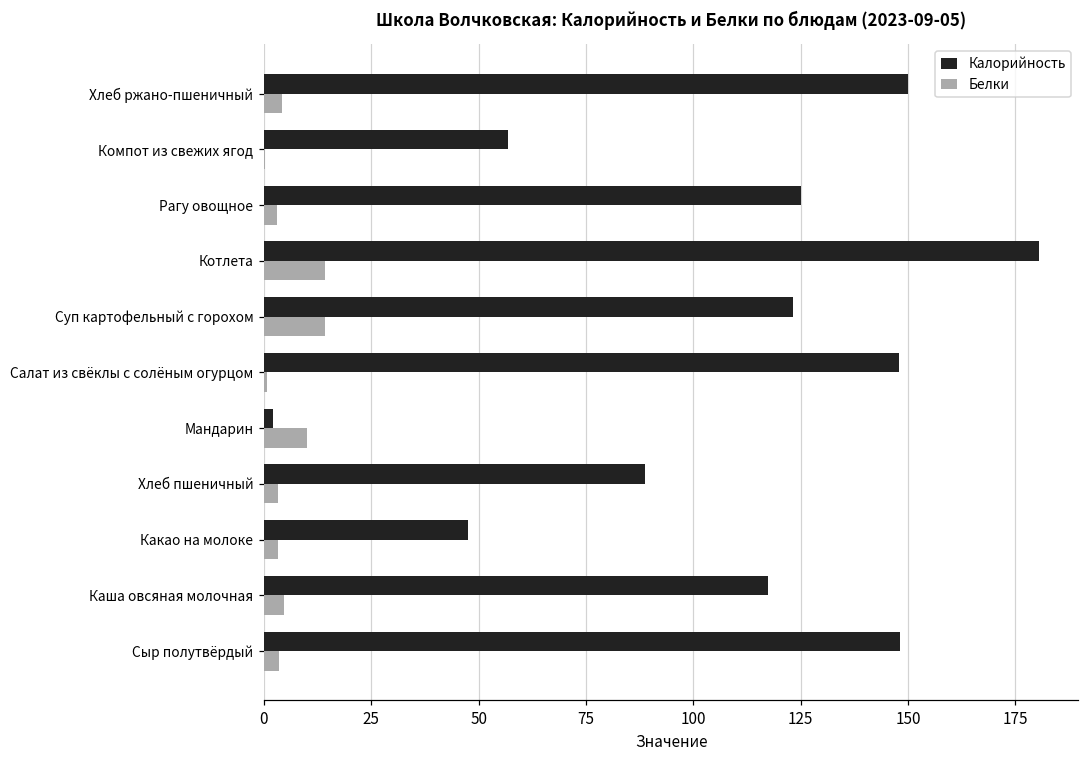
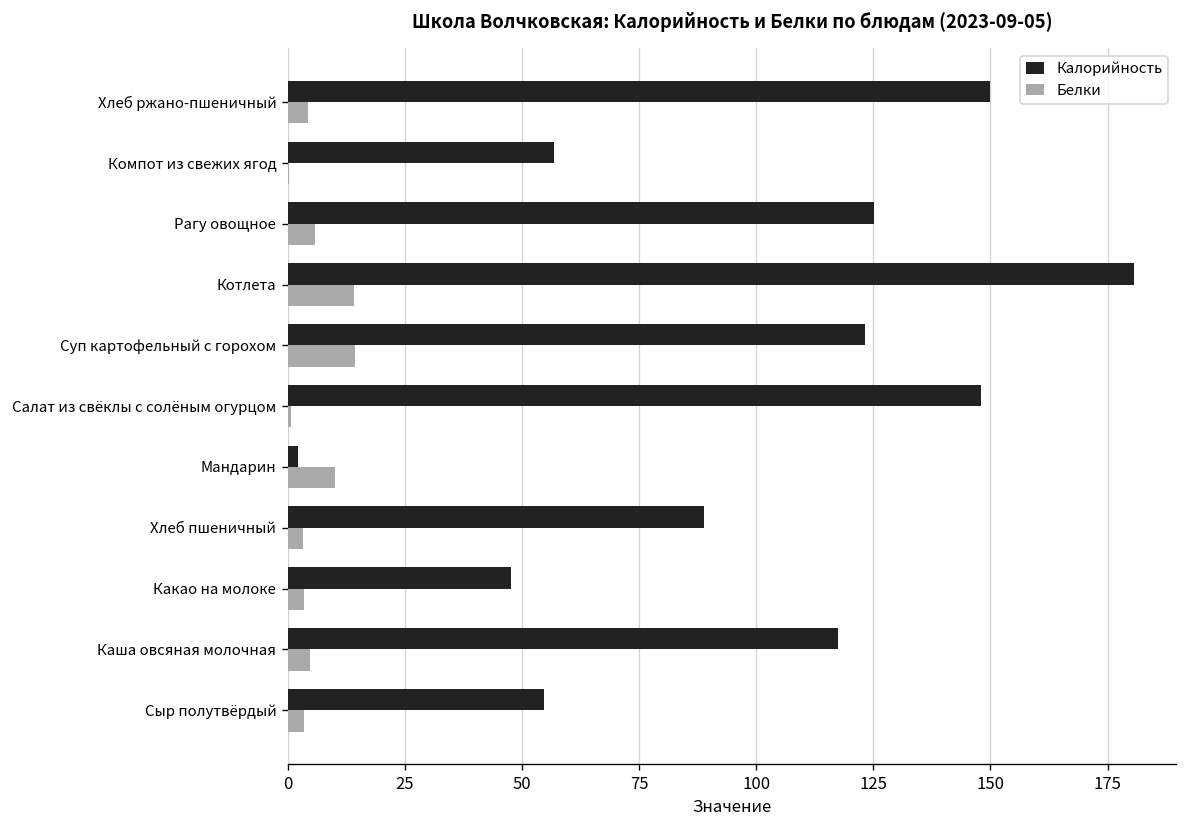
  {
    "Калорийность": {
      "Хлеб ржано-пшеничный": 150,
      "Компот из свежих ягод": 57,
      "Рагу овощное": 125,
      "Котлета": 181,
      "Суп картофельный с горохом": 123,
      "Салат из свёклы с солёным огурцом": 148,
      "Мандарин": 2,
      "Хлеб пшеничный": 89,
      "Какао на молоке": 48,
      "Каша овсяная молочная": 117,
-     "Сыр полутвёрдый": 148
+     "Сыр полутвёрдый": 55
    },
    "Белки": {
      "Хлеб ржано-пшеничный": 4,
-     "Рагу овощное": 3,
+     "Рагу овощное": 6,
      "Котлета": 14,
      "Суп картофельный с горохом": 14,
      "Салат из свёклы с солёным огурцом": 1,
      "Мандарин": 10,
      "Хлеб пшеничный": 3,
      "Какао на молоке": 3,
      "Каша овсяная молочная": 5,
      "Сыр полутвёрдый": 3
    }
  }
